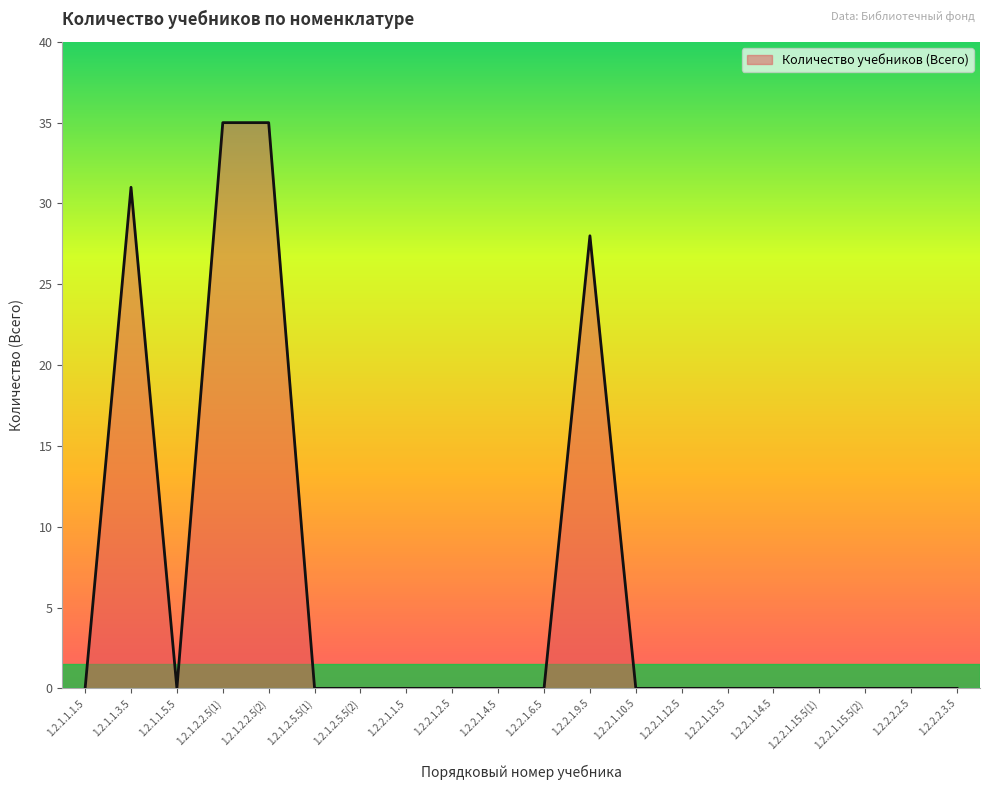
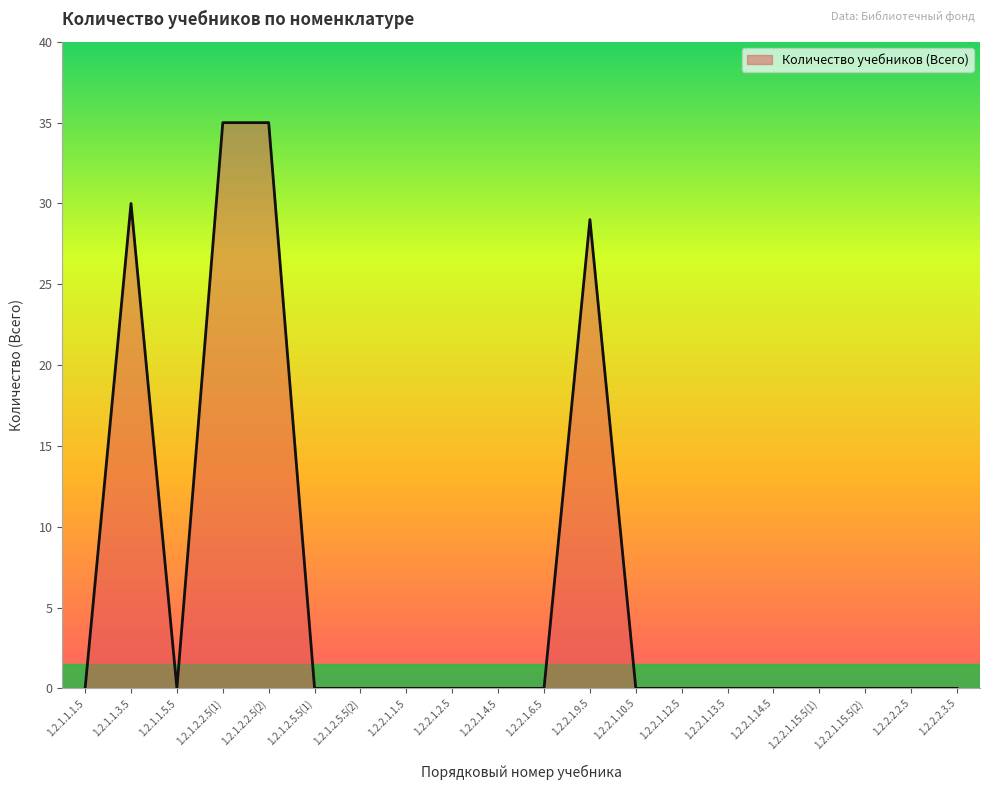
  {
-   "1.2.1.1.3.5": 31,
+   "1.2.1.1.3.5": 30,
    "1.2.1.2.2.5(1)": 35,
    "1.2.1.2.2.5(2)": 35,
-   "1.2.2.1.9.5": 28
+   "1.2.2.1.9.5": 29
  }
